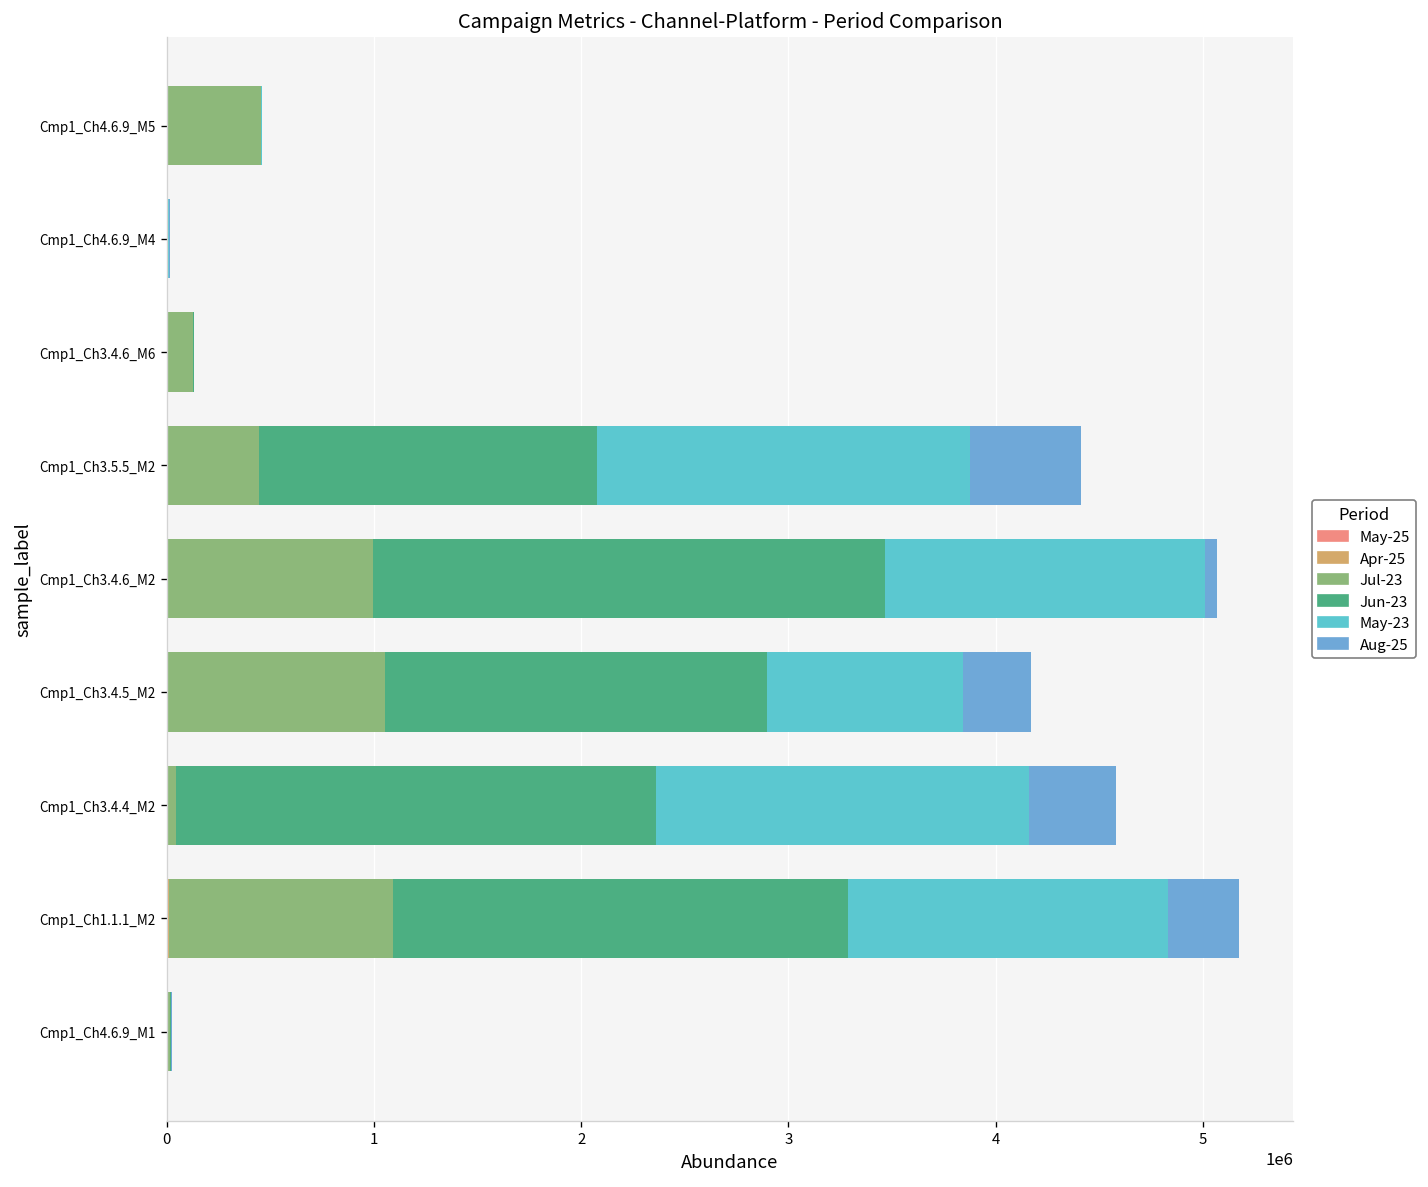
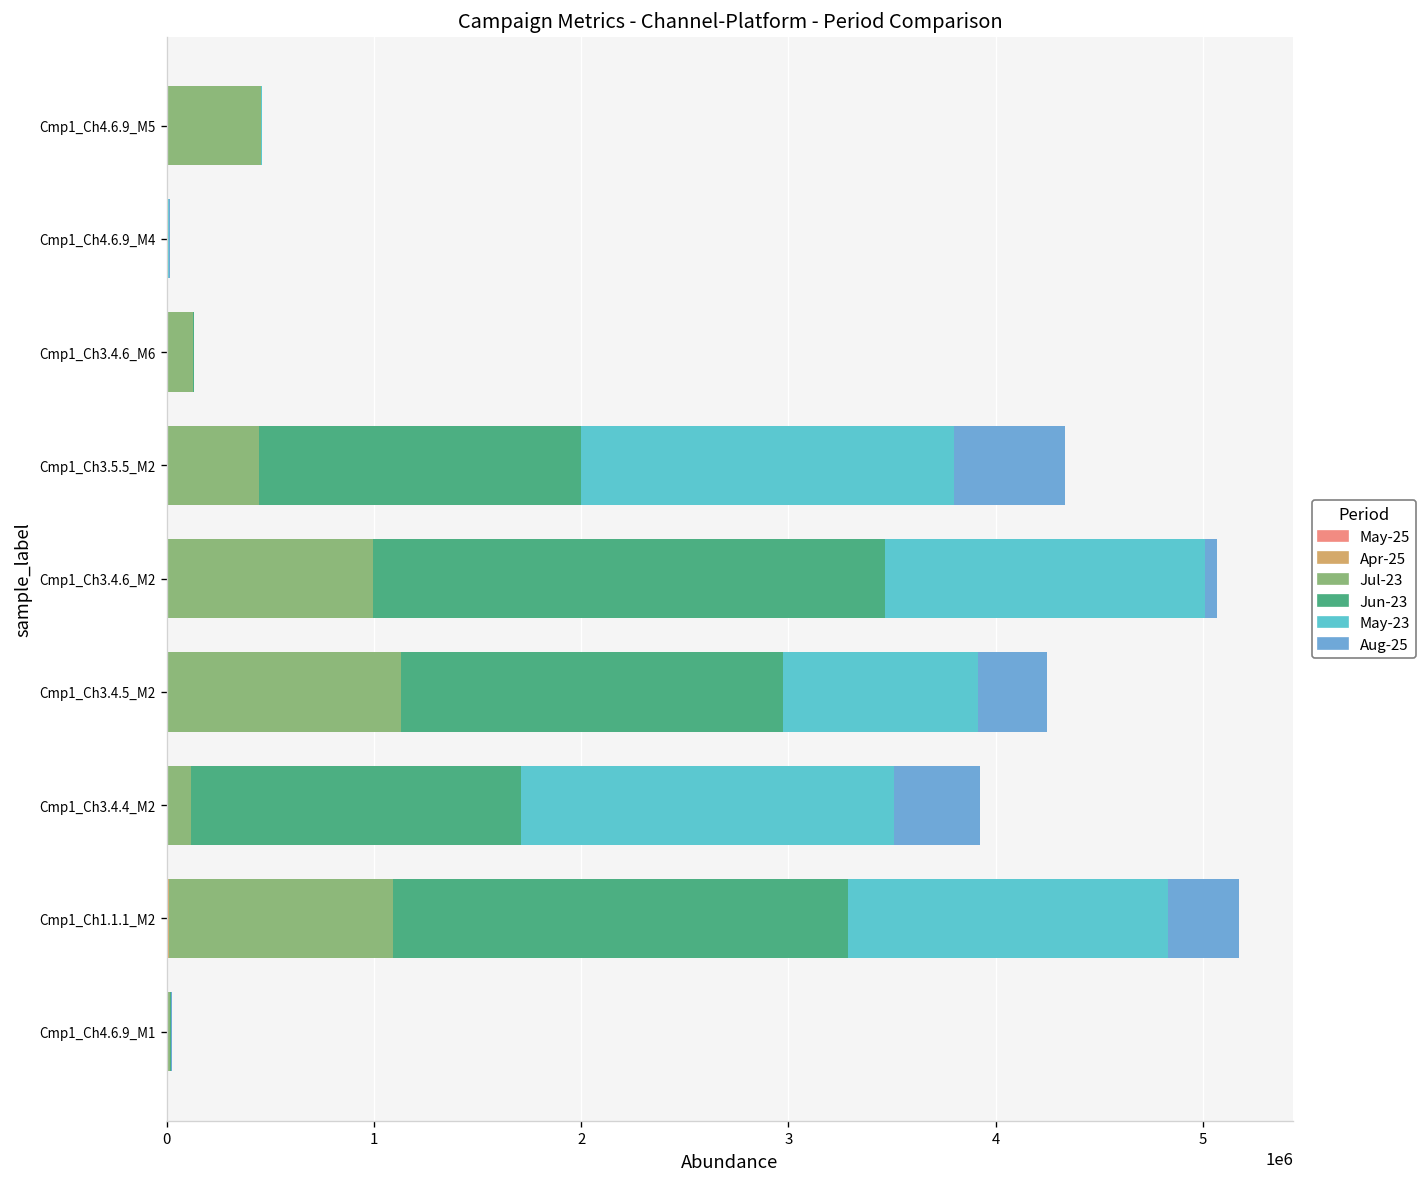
  {
    "Jul-23": {
      "Cmp1_Ch4.6.9_M5": 460000,
      "Cmp1_Ch3.4.6_M6": 130000,
      "Cmp1_Ch3.5.5_M2": 440000,
      "Cmp1_Ch3.4.6_M2": 990000,
-     "Cmp1_Ch3.4.5_M2": 1050000,
-     "Cmp1_Ch3.4.4_M2": 40000,
+     "Cmp1_Ch3.4.5_M2": 1130000,
+     "Cmp1_Ch3.4.4_M2": 110000,
      "Cmp1_Ch1.1.1_M2": 1080000
    },
    "Jun-23": {
-     "Cmp1_Ch3.5.5_M2": 1630000,
+     "Cmp1_Ch3.5.5_M2": 1550000,
      "Cmp1_Ch3.4.6_M2": 2470000,
      "Cmp1_Ch3.4.5_M2": 1840000,
-     "Cmp1_Ch3.4.4_M2": 2320000,
+     "Cmp1_Ch3.4.4_M2": 1590000,
      "Cmp1_Ch1.1.1_M2": 2190000
    }
  }
